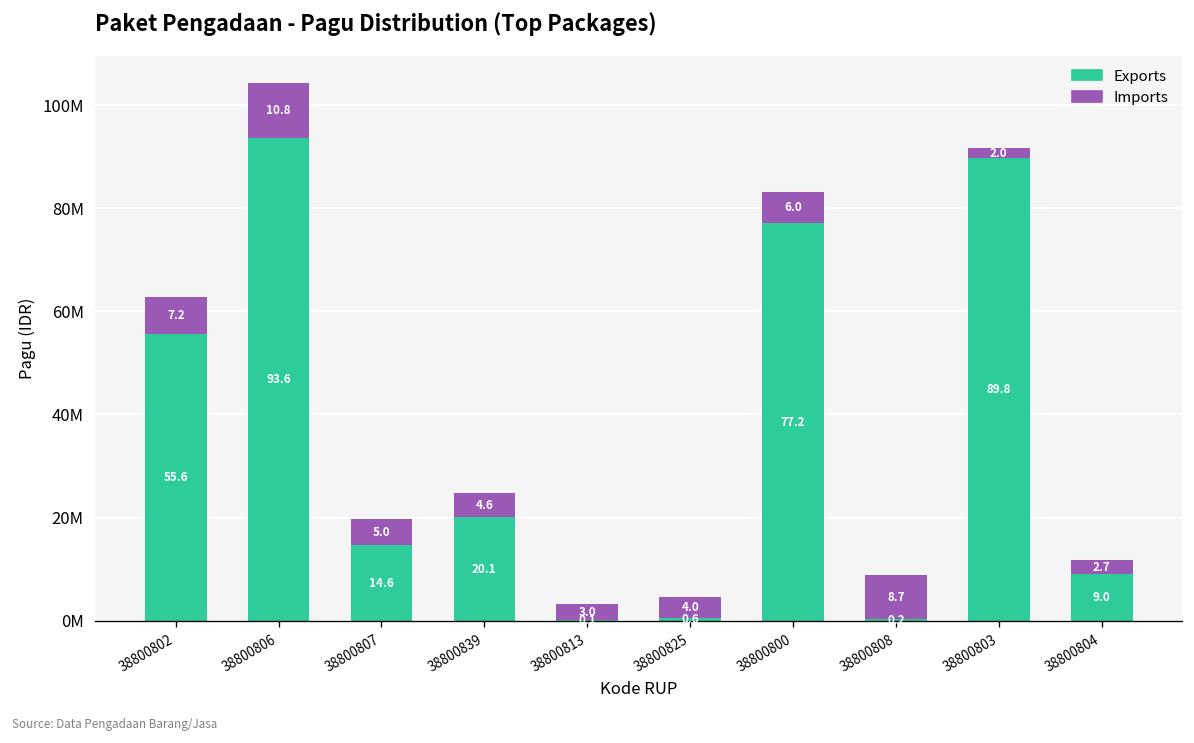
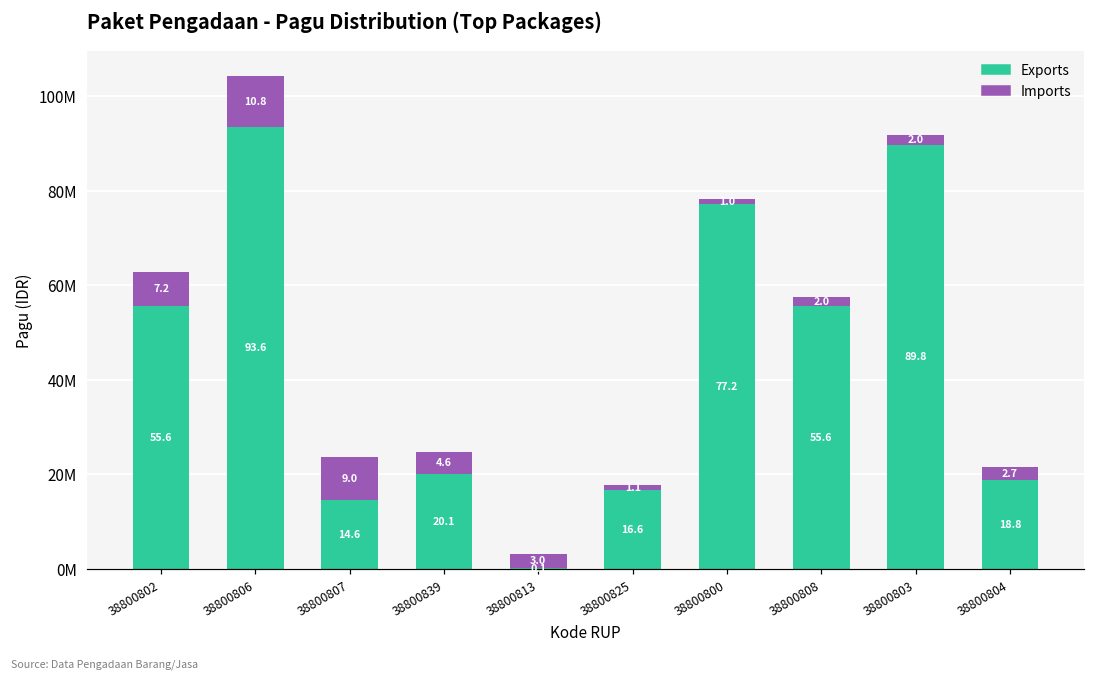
  {
    "Exports": {
-     "38800825": 0.6,
-     "38800808": 0.2,
-     "38800804": 9.0
+     "38800825": 16.6,
+     "38800808": 55.6,
+     "38800804": 18.8
    },
    "Imports": {
-     "38800807": 5.0,
-     "38800825": 4.0,
-     "38800800": 6.0,
-     "38800808": 8.7
+     "38800807": 9.0,
+     "38800825": 1.1,
+     "38800800": 1.0,
+     "38800808": 2.0
    }
  }
